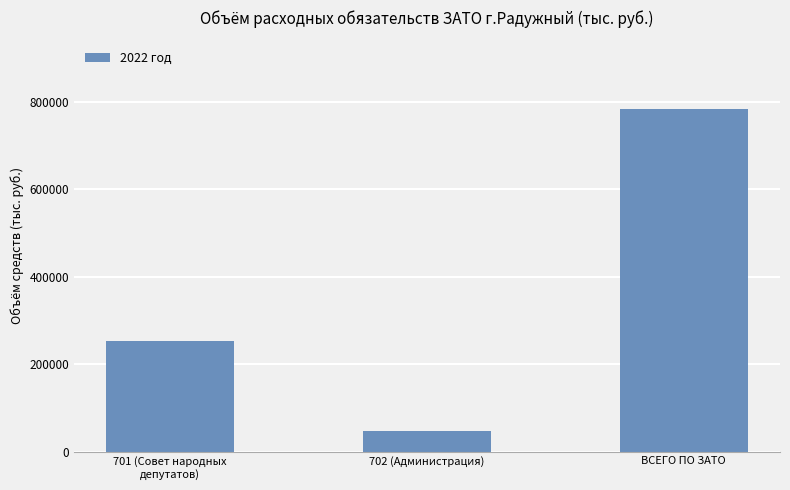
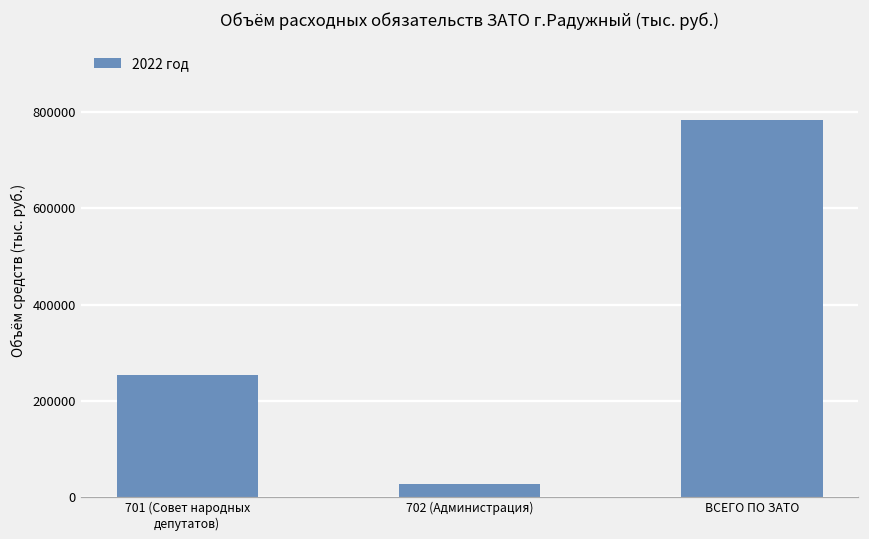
  {
    "701 (Совет народных депутатов)": 250000,
-   "702 (Администрация)": 50000,
+   "702 (Администрация)": 30000,
    "ВСЕГО ПО ЗАТО": 780000
  }
